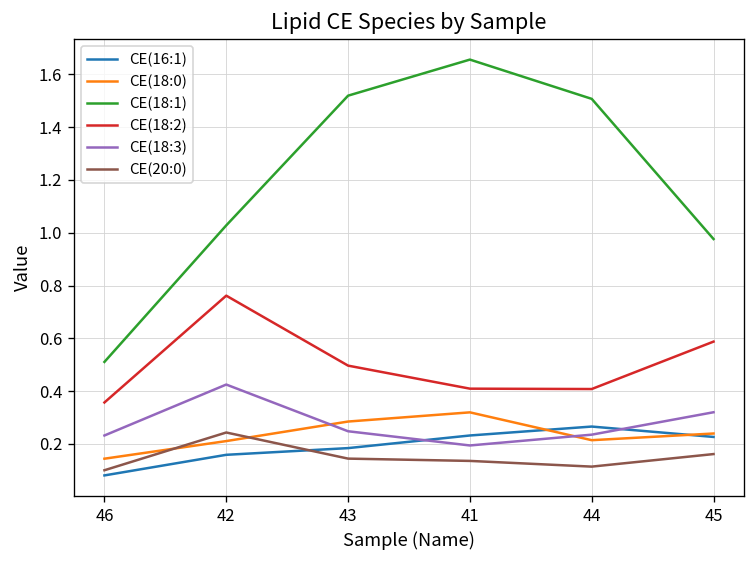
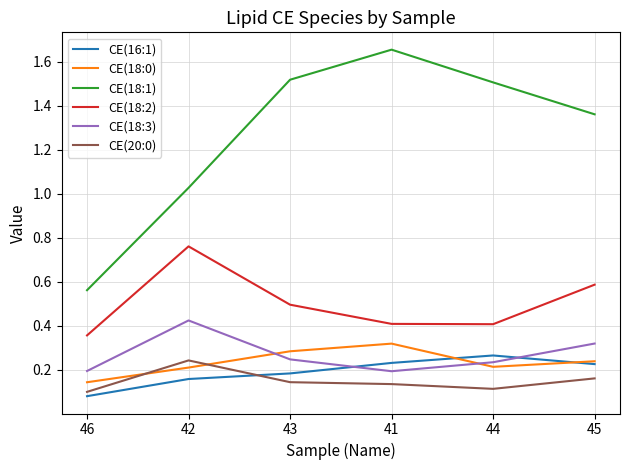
  {
    "CE(16:1)": {
      "46": 0.08,
      "42": 0.16,
      "43": 0.18,
      "41": 0.23,
      "44": 0.27,
      "45": 0.23
    },
    "CE(18:0)": {
      "46": 0.14,
      "42": 0.21,
      "43": 0.29,
      "41": 0.32,
      "44": 0.21,
      "45": 0.24
    },
    "CE(18:1)": {
-     "46": 0.51,
+     "46": 0.56,
      "42": 1.03,
      "43": 1.52,
      "41": 1.66,
      "44": 1.51,
-     "45": 0.98
+     "45": 1.36
    },
    "CE(18:2)": {
      "46": 0.36,
      "42": 0.76,
      "43": 0.50,
      "41": 0.41,
      "44": 0.41,
      "45": 0.59
    },
    "CE(18:3)": {
-     "46": 0.23,
+     "46": 0.20,
      "42": 0.43,
      "43": 0.25,
      "41": 0.19,
      "44": 0.24,
      "45": 0.32
    },
    "CE(20:0)": {
      "46": 0.10,
      "42": 0.24,
      "43": 0.14,
      "41": 0.14,
      "44": 0.11,
      "45": 0.16
    }
  }
